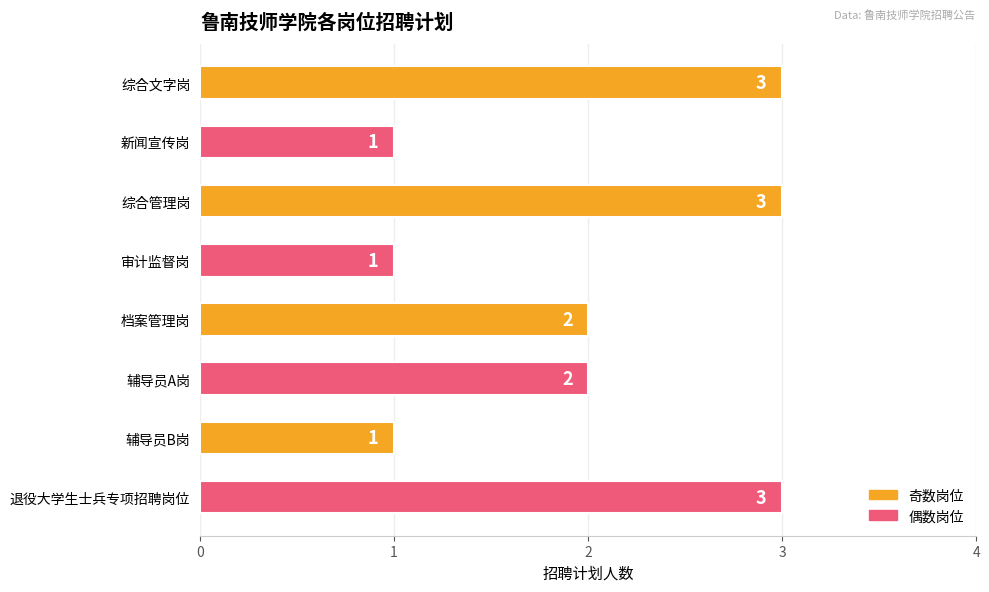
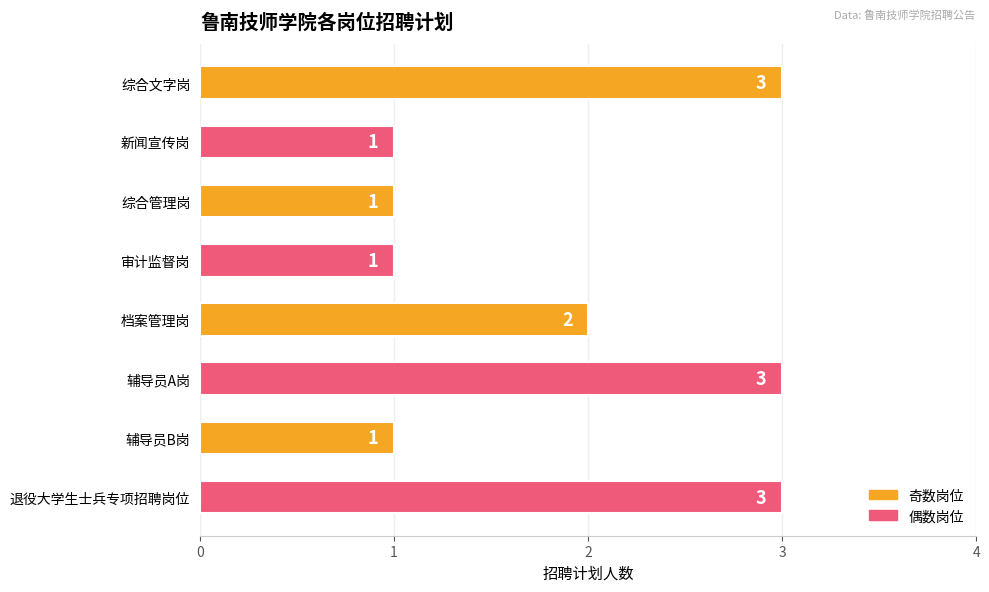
  {
    "综合文字岗": 3,
    "新闻宣传岗": 1,
-   "综合管理岗": 3,
+   "综合管理岗": 1,
    "审计监督岗": 1,
    "档案管理岗": 2,
-   "辅导员A岗": 2,
+   "辅导员A岗": 3,
    "辅导员B岗": 1,
    "退役大学生士兵专项招聘岗位": 3
  }
